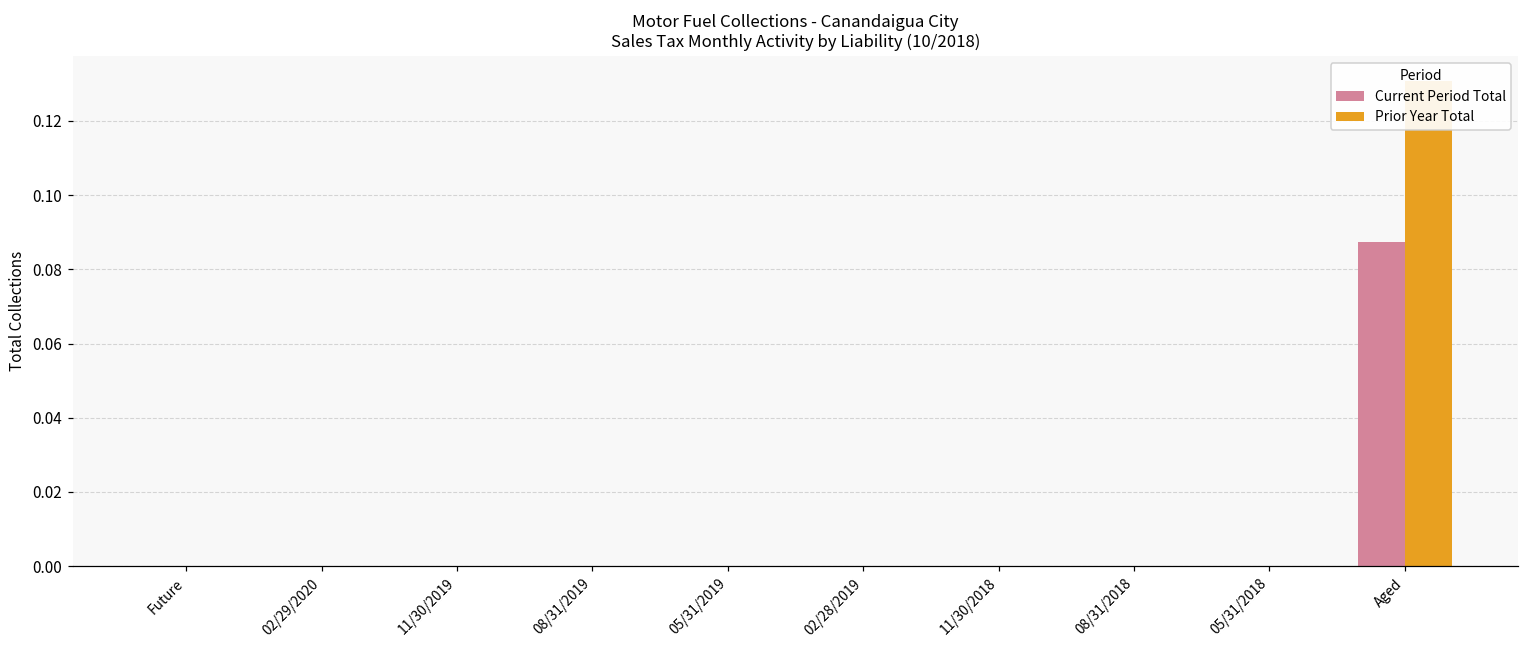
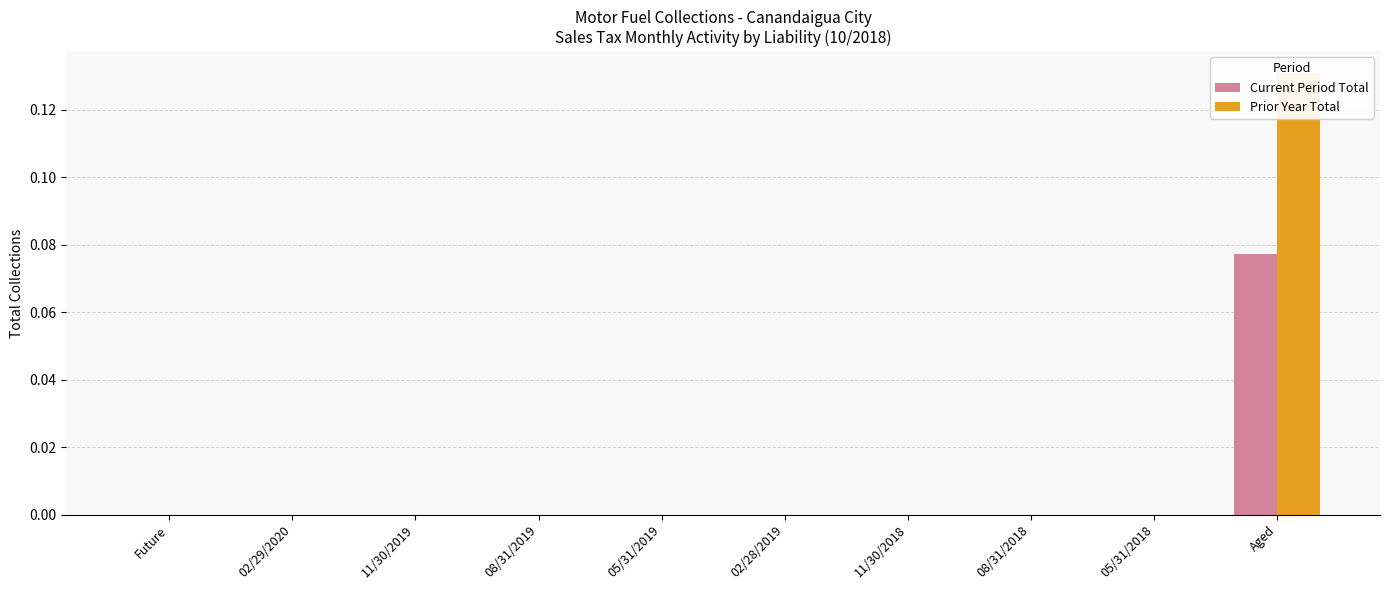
  {
    "Current Period Total": {
      "Future": 0.000,
      "02/29/2020": 0.000,
      "11/30/2019": 0.000,
      "08/31/2019": 0.000,
      "05/31/2019": 0.000,
      "02/28/2019": 0.000,
      "11/30/2018": 0.000,
      "08/31/2018": 0.000,
      "05/31/2018": 0.000,
-     "Aged": 0.087
+     "Aged": 0.077
    },
    "Prior Year Total": {
      "Future": 0.000,
      "02/29/2020": 0.000,
      "11/30/2019": 0.000,
      "08/31/2019": 0.000,
      "05/31/2019": 0.000,
      "02/28/2019": 0.000,
      "11/30/2018": 0.000,
      "08/31/2018": 0.000,
      "05/31/2018": 0.000
    }
  }
